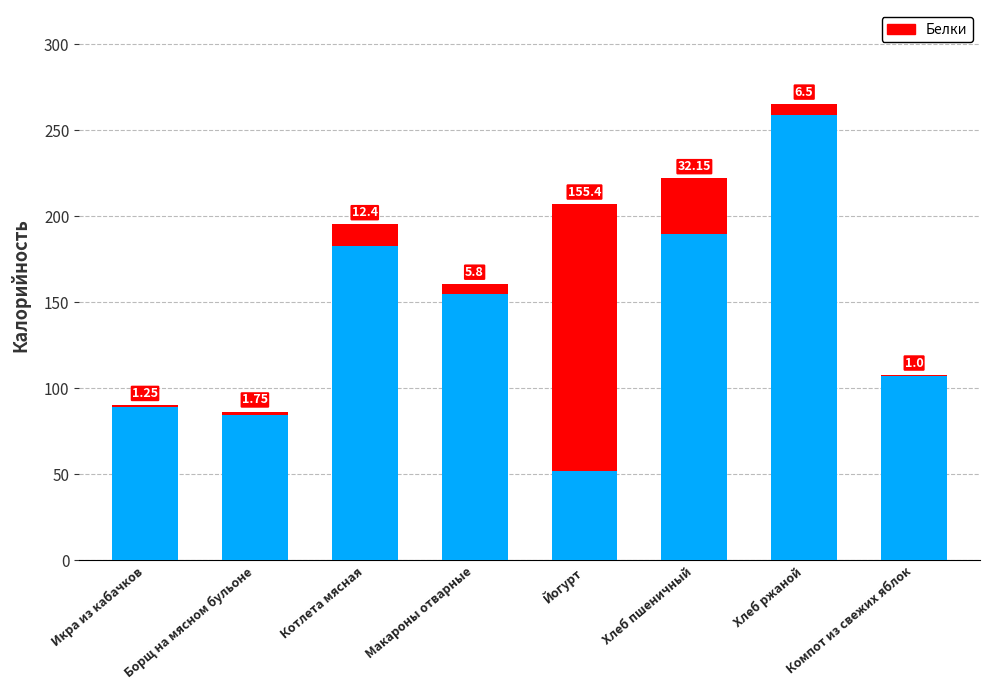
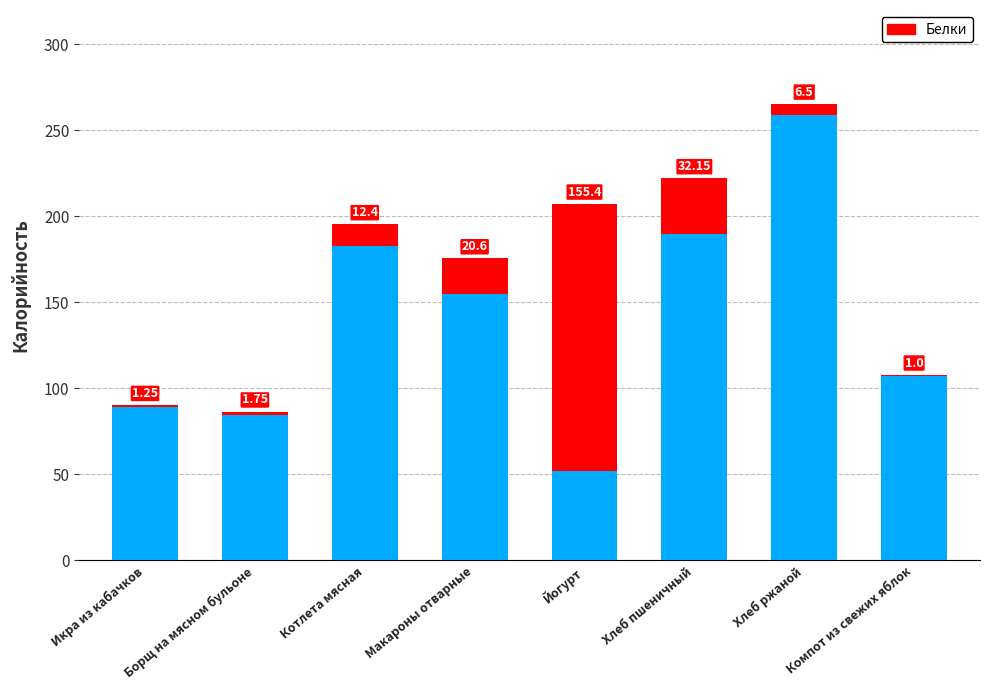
  {
    "Белки": {
-     "Макароны отварные": 5.8
+     "Макароны отварные": 20.6
    }
  }
